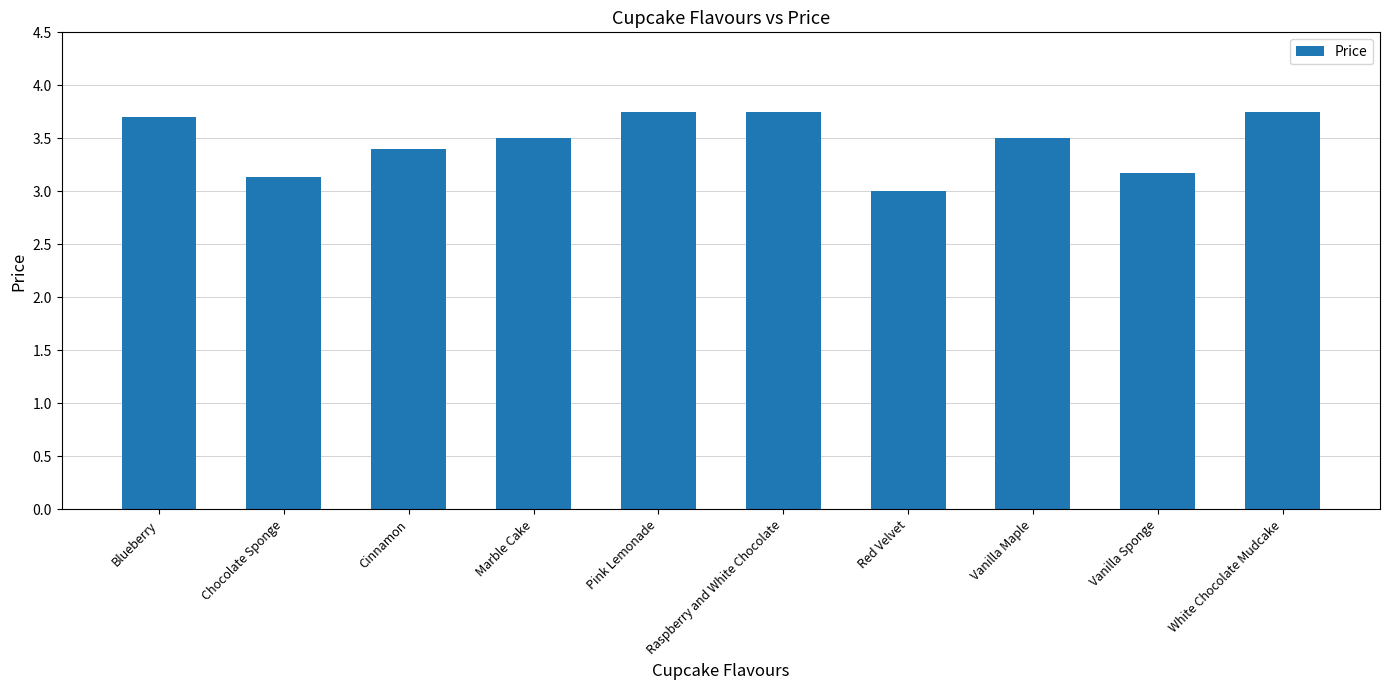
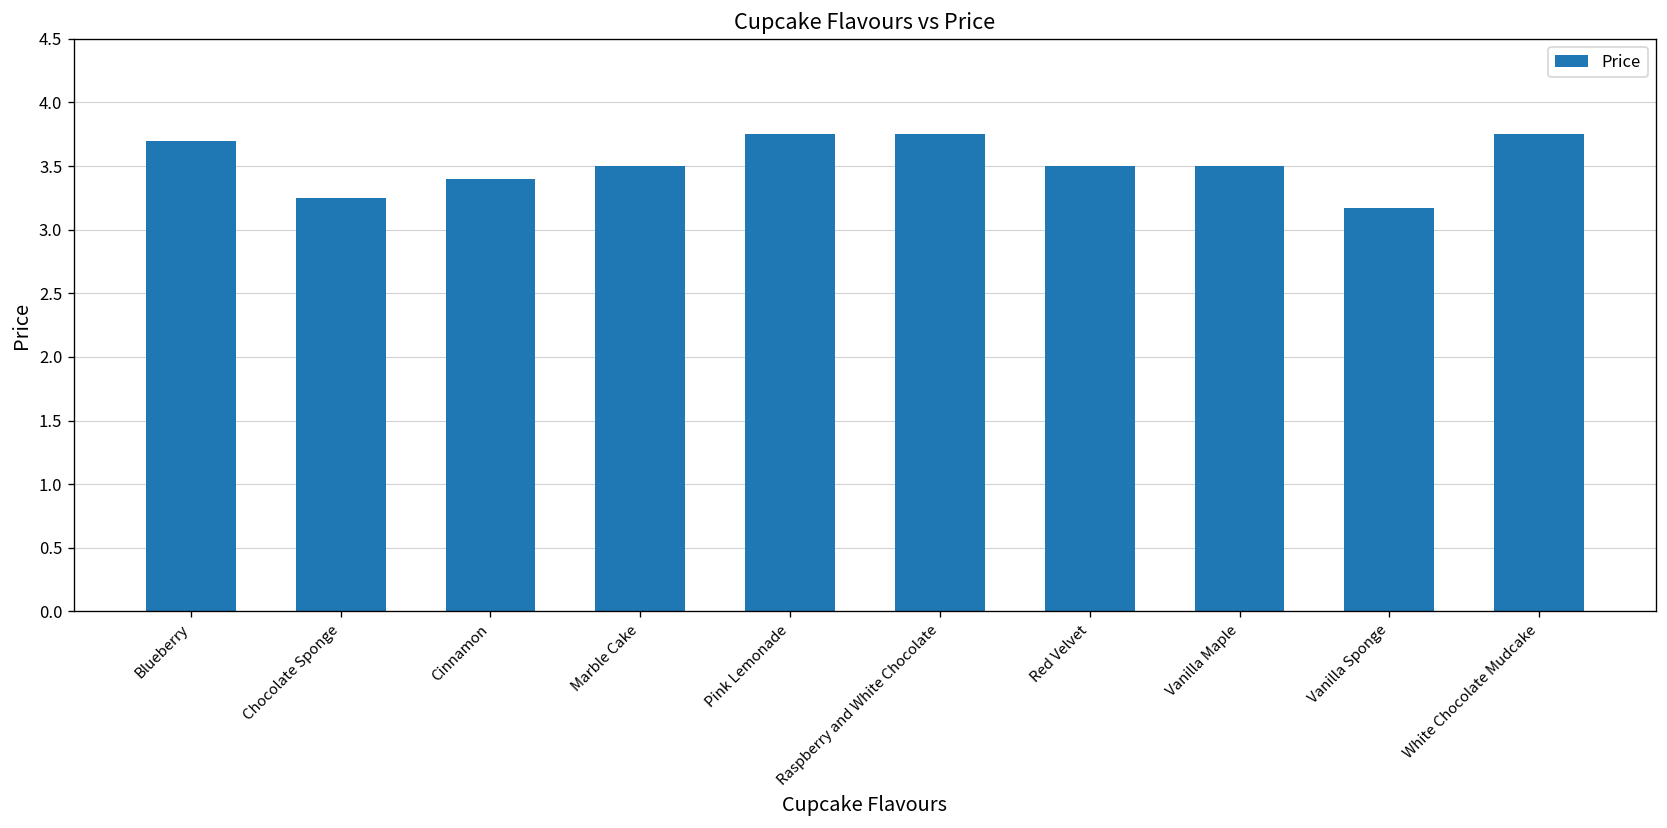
  {
    "Blueberry": 3.70,
-   "Chocolate Sponge": 3.14,
+   "Chocolate Sponge": 3.25,
    "Cinnamon": 3.40,
    "Marble Cake": 3.50,
    "Pink Lemonade": 3.75,
    "Raspberry and White Chocolate": 3.75,
-   "Red Velvet": 3.0,
+   "Red Velvet": 3.5,
    "Vanilla Maple": 3.50,
    "Vanilla Sponge": 3.17,
    "White Chocolate Mudcake": 3.75
  }
